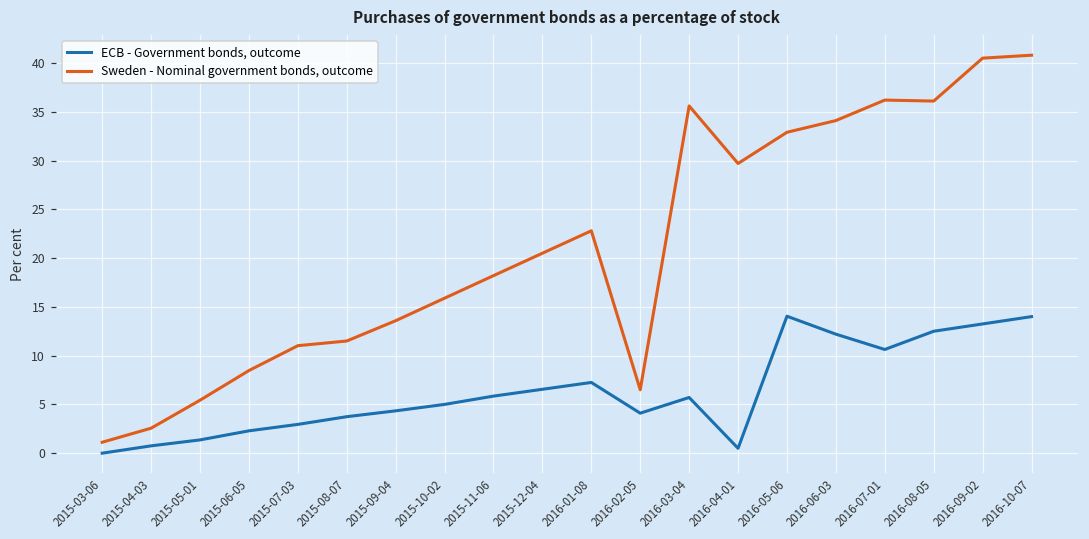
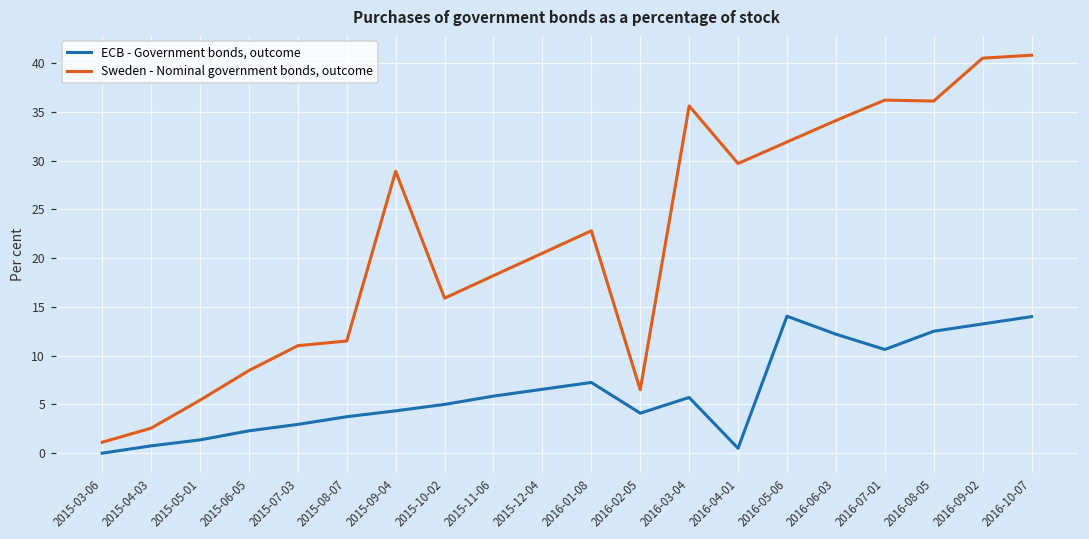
  {
    "ECB - Government bonds, outcome": {
      "2015-03-06": 0,
      "2015-04-03": 1,
      "2015-05-01": 1,
      "2015-06-05": 2,
      "2015-07-03": 3,
      "2015-08-07": 4,
      "2015-09-04": 4,
      "2015-10-02": 5,
      "2015-11-06": 6,
      "2015-12-04": 7,
      "2016-01-08": 7,
      "2016-02-05": 4,
      "2016-03-04": 6,
      "2016-04-01": 1,
      "2016-05-06": 14,
      "2016-06-03": 12,
      "2016-07-01": 11,
      "2016-08-05": 13,
      "2016-09-02": 13,
      "2016-10-07": 14
    },
    "Sweden - Nominal government bonds, outcome": {
      "2015-03-06": 1,
      "2015-04-03": 3,
      "2015-05-01": 5,
      "2015-06-05": 8,
      "2015-07-03": 11,
      "2015-08-07": 12,
-     "2015-09-04": 14,
+     "2015-09-04": 29,
      "2015-10-02": 16,
      "2015-11-06": 18,
      "2015-12-04": 21,
      "2016-01-08": 23,
      "2016-02-05": 7,
      "2016-03-04": 36,
      "2016-04-01": 30,
-     "2016-05-06": 33,
+     "2016-05-06": 32,
      "2016-06-03": 34,
      "2016-07-01": 36,
      "2016-08-05": 36,
      "2016-09-02": 41,
      "2016-10-07": 41
    }
  }
